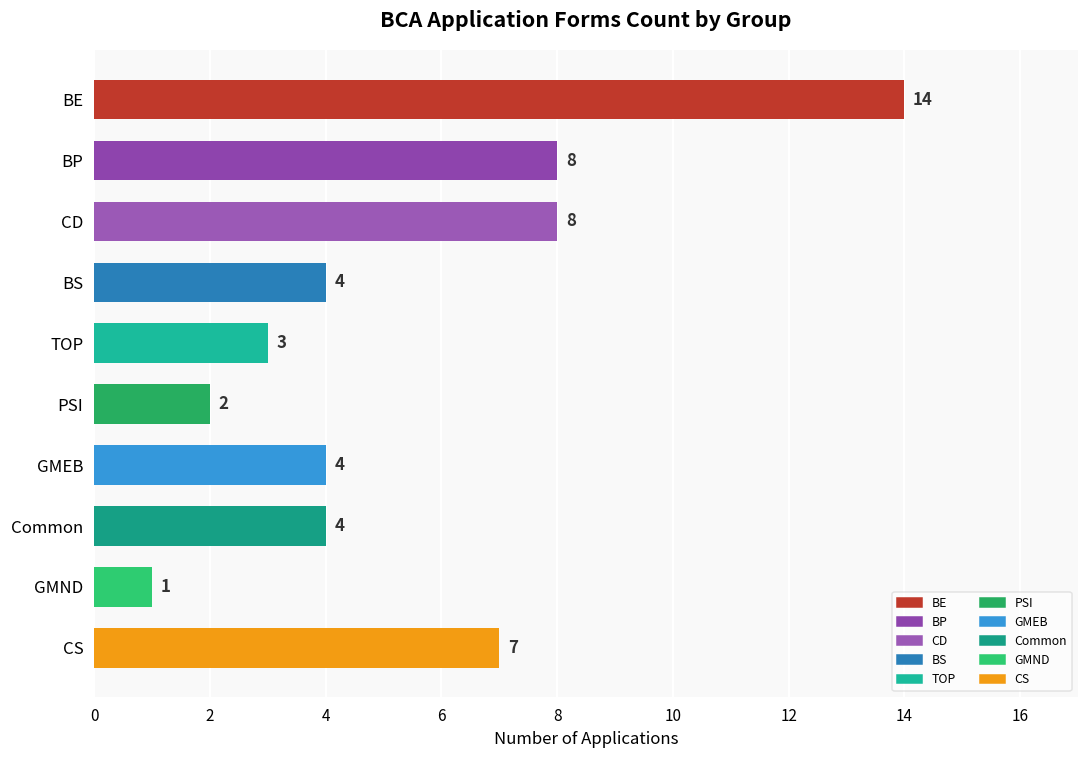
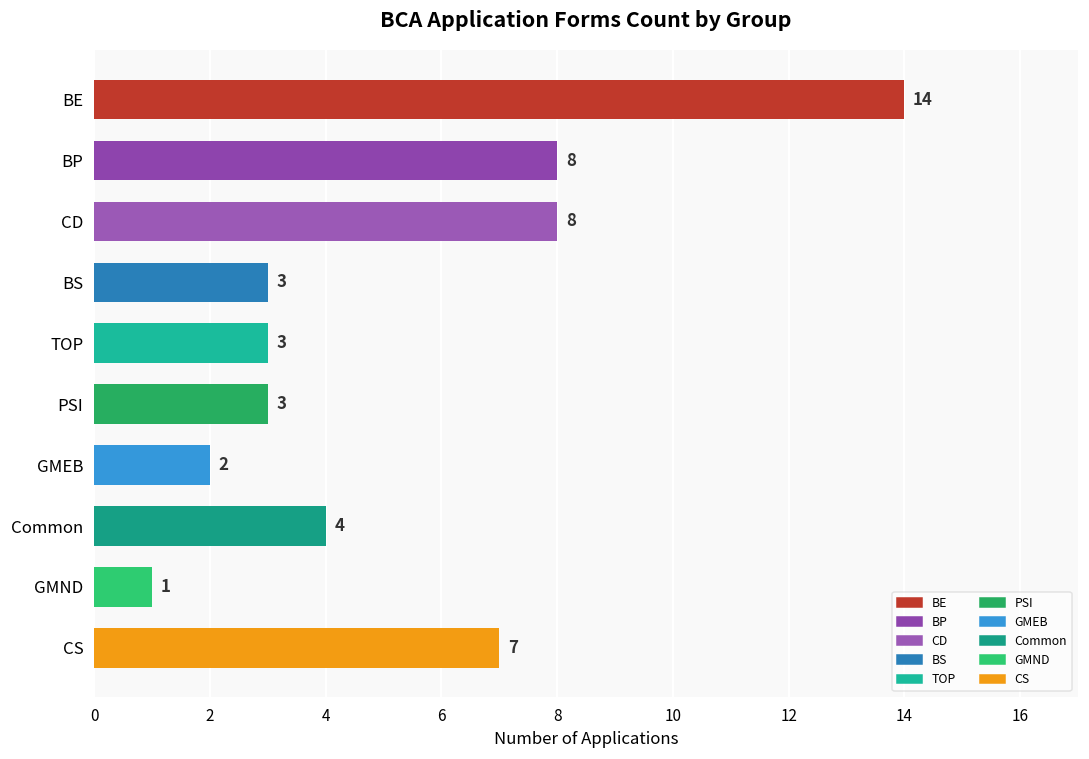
  {
    "BE": 14,
    "BP": 8,
    "CD": 8,
-   "BS": 4,
+   "BS": 3,
    "TOP": 3,
-   "PSI": 2,
-   "GMEB": 4,
+   "PSI": 3,
+   "GMEB": 2,
    "Common": 4,
    "GMND": 1,
    "CS": 7
  }
